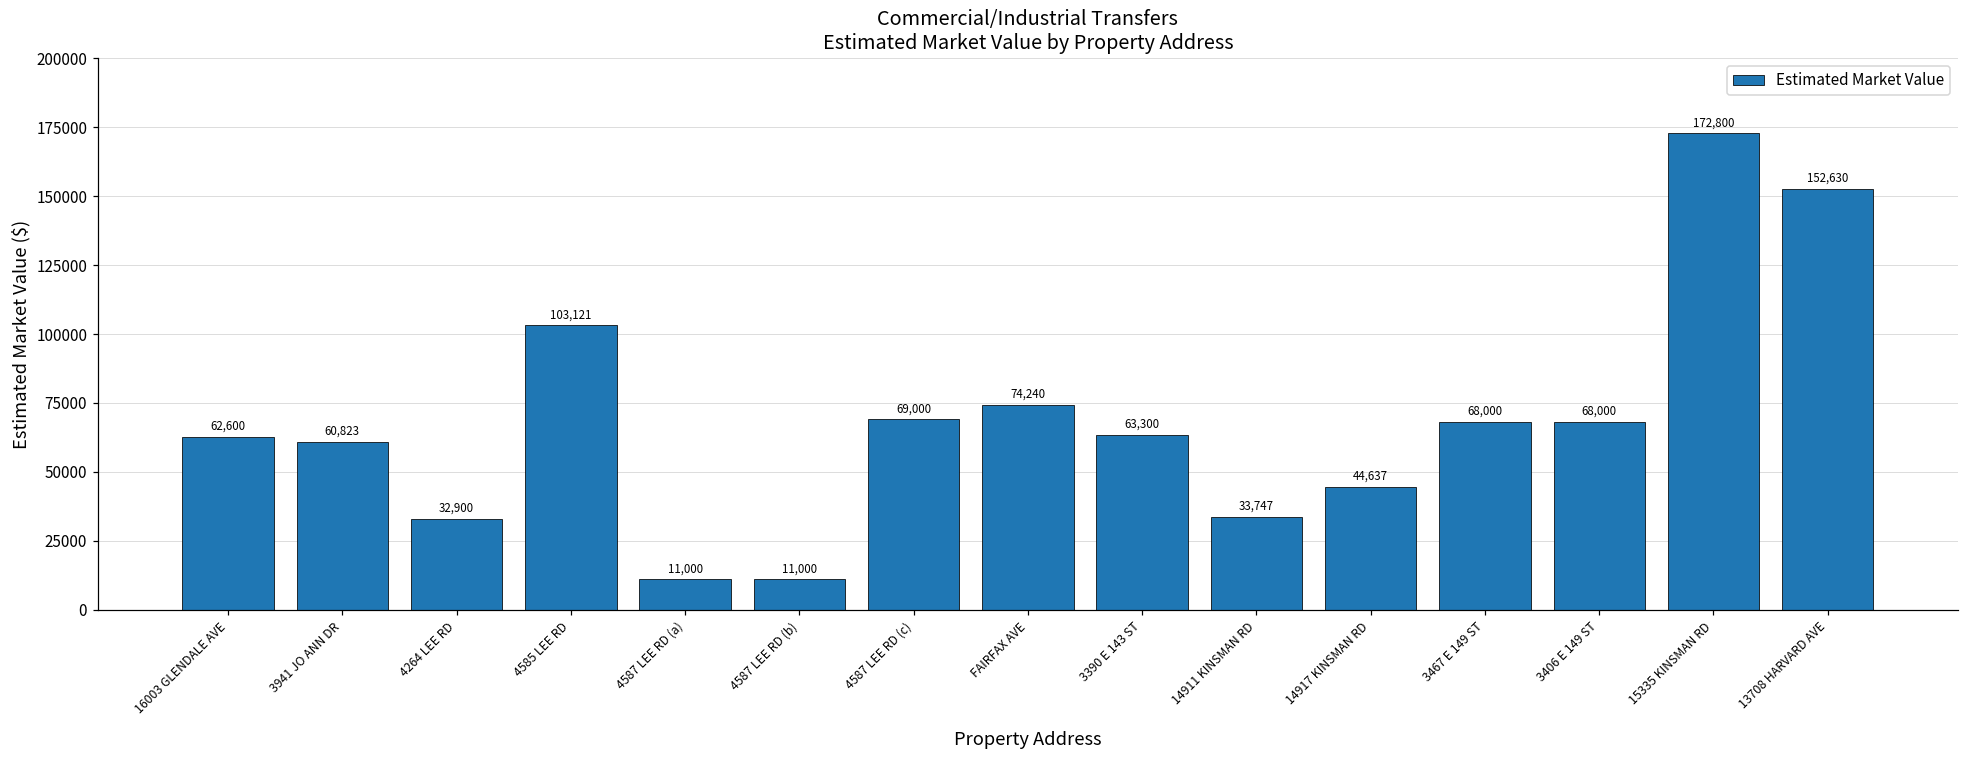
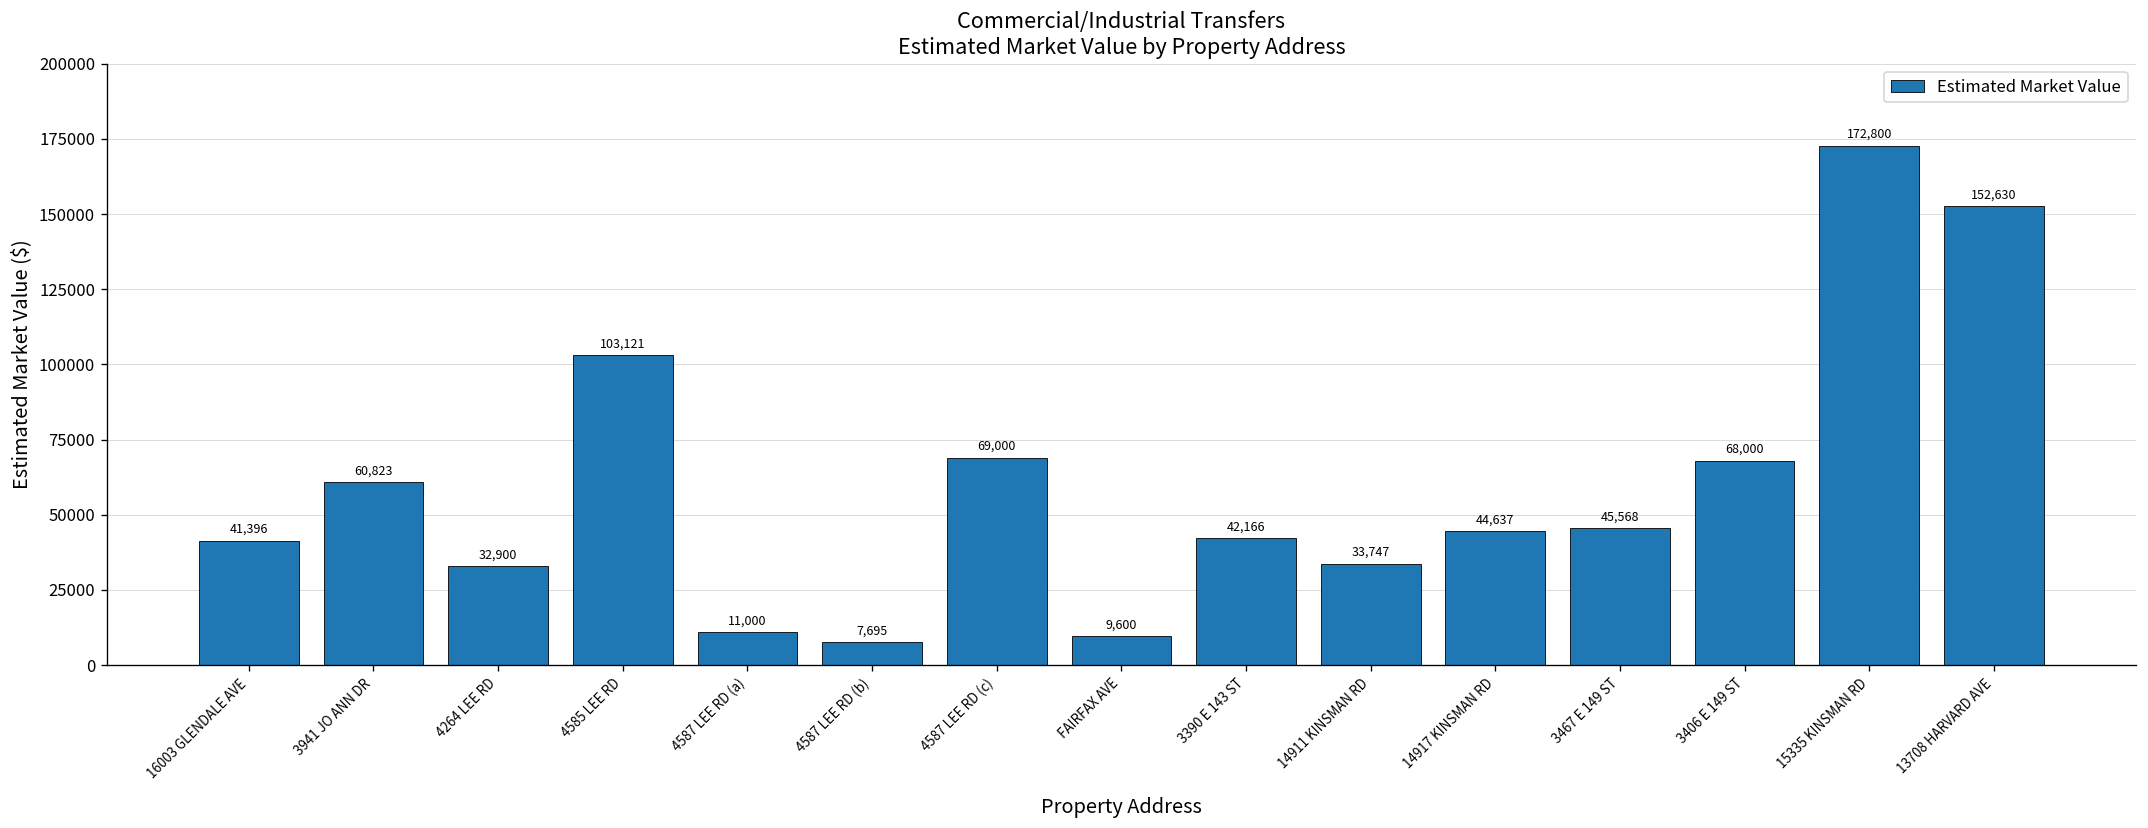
  {
-   "16003 GLENDALE AVE": "62,600",
+   "16003 GLENDALE AVE": "41,396",
    "3941 JO ANN DR": "60,823",
    "4264 LEE RD": "32,900",
    "4585 LEE RD": "103,121",
    "4587 LEE RD (a)": "11,000",
-   "4587 LEE RD (b)": "11,000",
+   "4587 LEE RD (b)": "7,695",
    "4587 LEE RD (c)": "69,000",
-   "FAIRFAX AVE": "74,240",
-   "3390 E 143 ST": "63,300",
+   "FAIRFAX AVE": "9,600",
+   "3390 E 143 ST": "42,166",
    "14911 KINSMAN RD": "33,747",
    "14917 KINSMAN RD": "44,637",
-   "3467 E 149 ST": "68,000",
+   "3467 E 149 ST": "45,568",
    "3406 E 149 ST": "68,000",
    "15335 KINSMAN RD": "172,800",
    "13708 HARVARD AVE": "152,630"
  }
